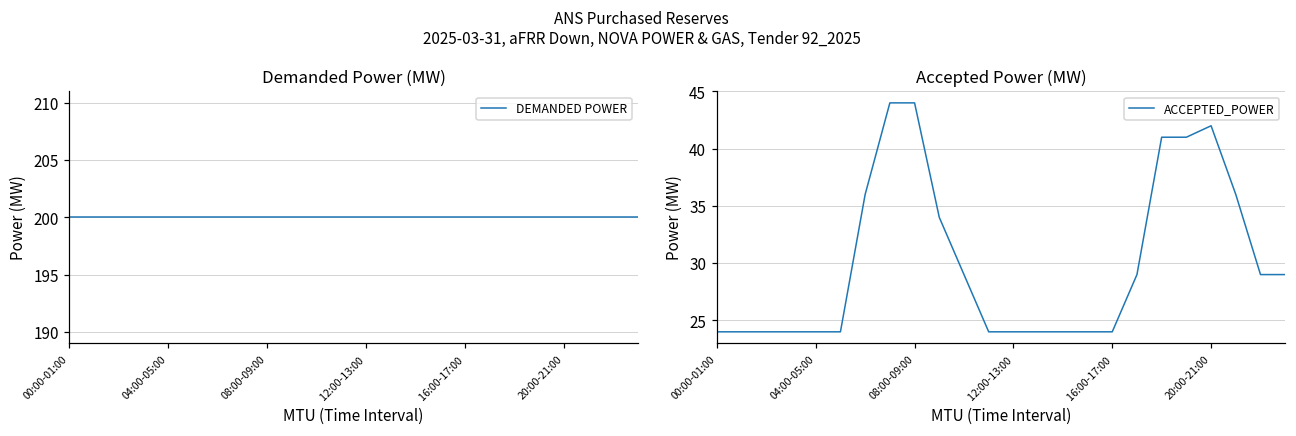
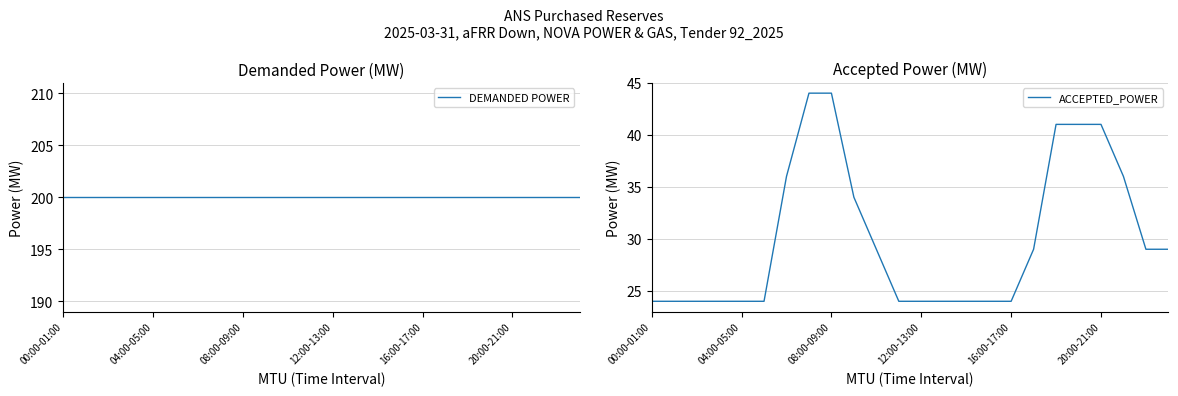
  {
    "Demanded Power (MW)": {
      "00:00-01:00": 200.0,
      "04:00-05:00": 200.0,
      "08:00-09:00": 200.0,
      "12:00-13:00": 200.0,
      "16:00-17:00": 200.0,
      "20:00-21:00": 200.0
    },
    "Accepted Power (MW)": {
      "00:00-01:00": 24,
      "04:00-05:00": 24,
      "08:00-09:00": 44,
      "12:00-13:00": 24,
      "16:00-17:00": 24,
-     "20:00-21:00": 42
+     "20:00-21:00": 41
    }
  }
